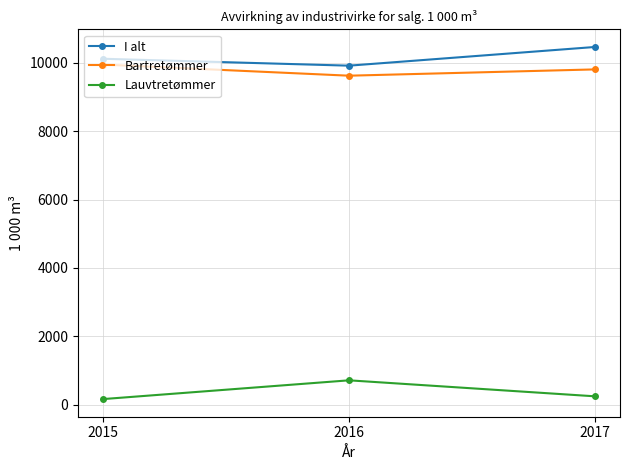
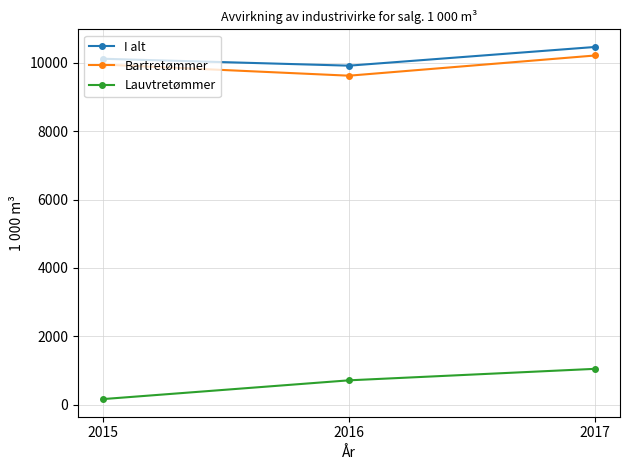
  {
    "I alt": {
      "2016": 9900,
      "2017": 10500
    },
    "Bartretømmer": {
      "2016": 9600,
-     "2017": 9800
+     "2017": 10200
    },
    "Lauvtretømmer": {
      "2015": 200,
      "2016": 700,
-     "2017": 200
+     "2017": 1100
    }
  }
